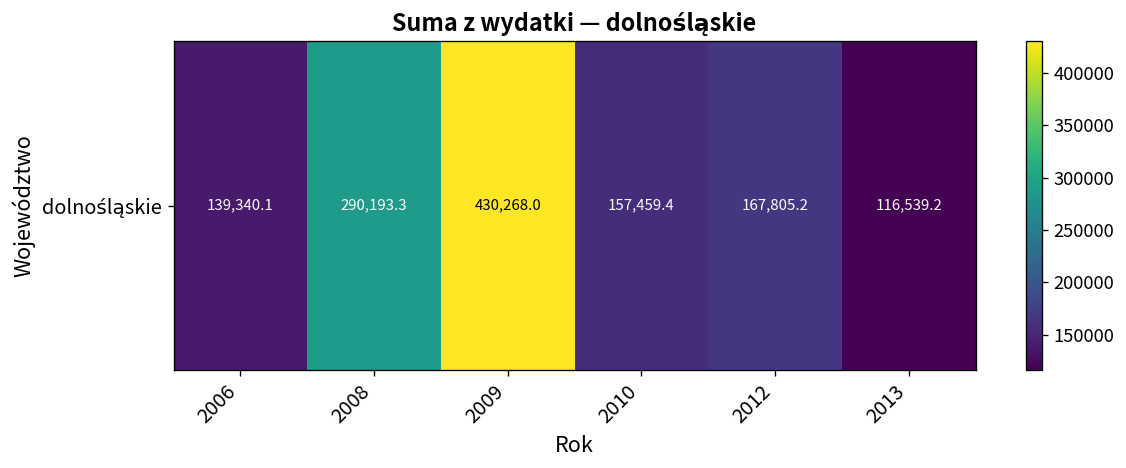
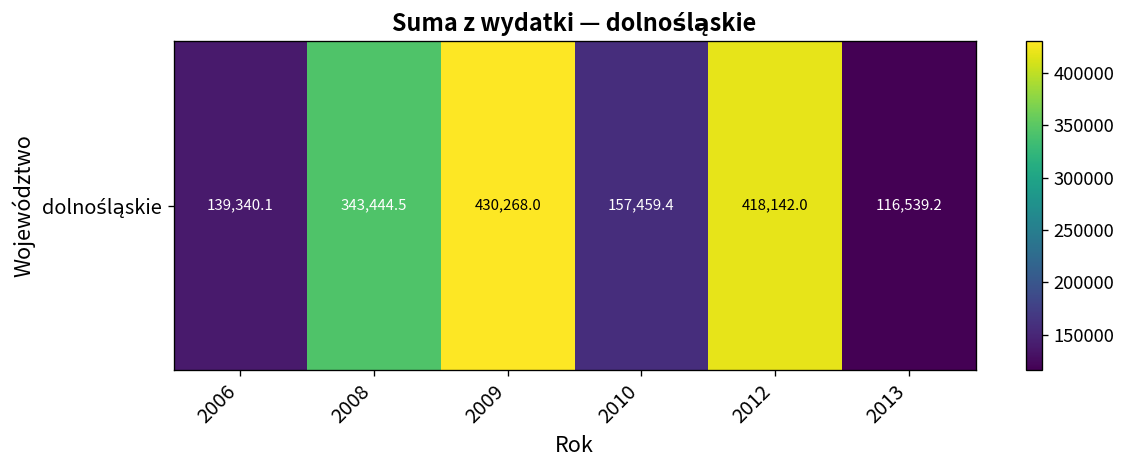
  {
    "dolnośląskie": {
      "2006": "139,340.1",
-     "2008": "290,193.3",
+     "2008": "343,444.5",
      "2009": "430,268.0",
      "2010": "157,459.4",
-     "2012": "167,805.2",
+     "2012": "418,142.0",
      "2013": "116,539.2"
    }
  }
